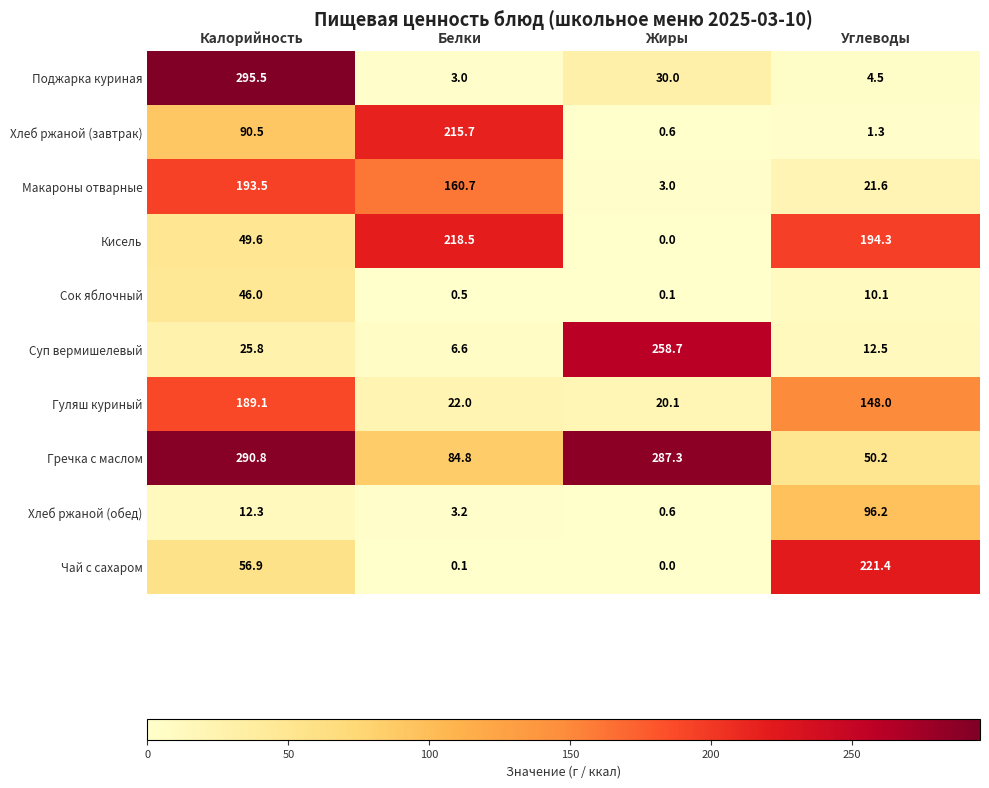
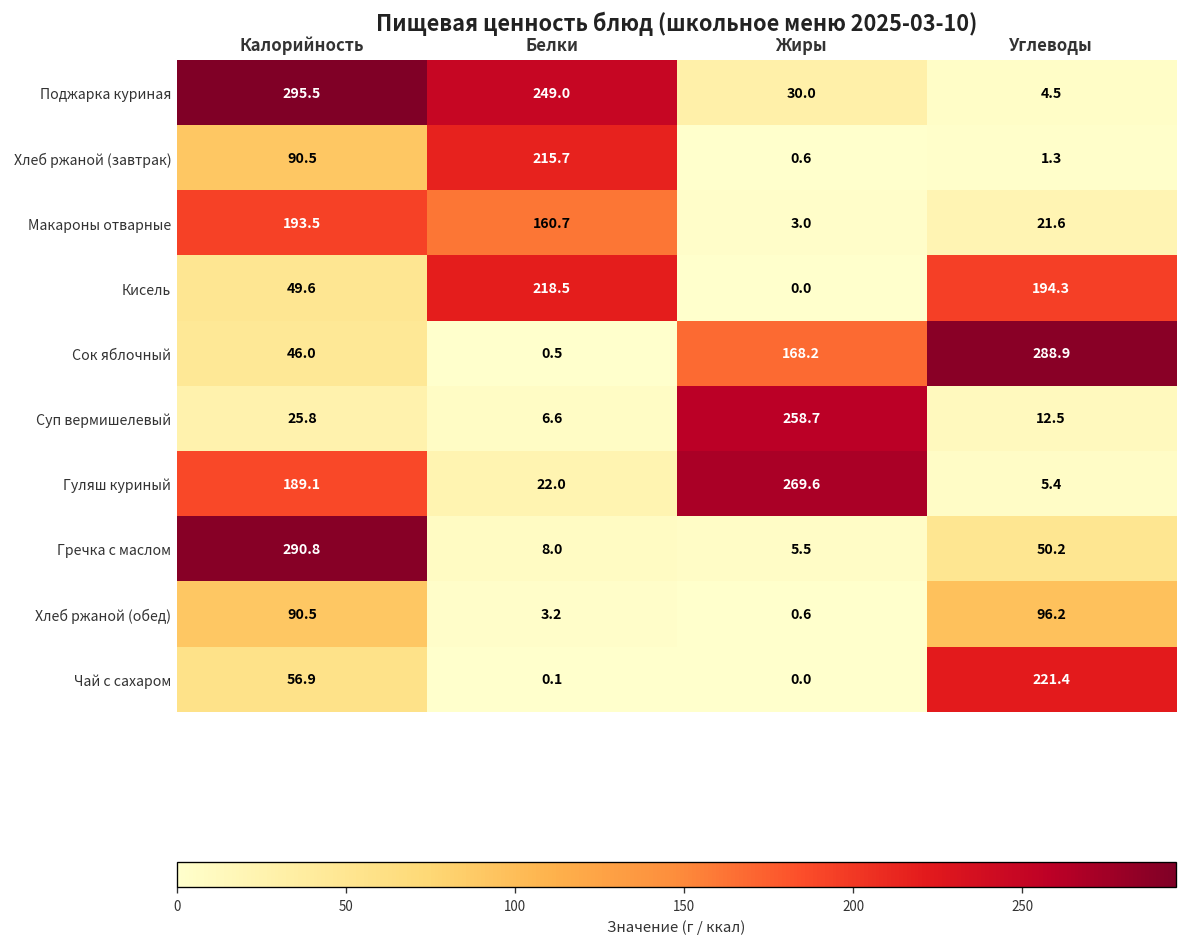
  {
    "Поджарка куриная": {
      "Калорийность": 295.5,
-     "Белки": 3.0,
+     "Белки": 249.0,
      "Жиры": 30.0,
      "Углеводы": 4.5
    },
    "Хлеб ржаной (завтрак)": {
      "Калорийность": 90.5,
      "Белки": 215.7,
      "Жиры": 0.6,
      "Углеводы": 1.3
    },
    "Макароны отварные": {
      "Калорийность": 193.5,
      "Белки": 160.7,
      "Жиры": 3.0,
      "Углеводы": 21.6
    },
    "Кисель": {
      "Калорийность": 49.6,
      "Белки": 218.5,
      "Жиры": 0.0,
      "Углеводы": 194.3
    },
    "Сок яблочный": {
      "Калорийность": 46.0,
      "Белки": 0.5,
-     "Жиры": 0.1,
-     "Углеводы": 10.1
+     "Жиры": 168.2,
+     "Углеводы": 288.9
    },
    "Суп вермишелевый": {
      "Калорийность": 25.8,
      "Белки": 6.6,
      "Жиры": 258.7,
      "Углеводы": 12.5
    },
    "Гуляш куриный": {
      "Калорийность": 189.1,
      "Белки": 22.0,
-     "Жиры": 20.1,
-     "Углеводы": 148.0
+     "Жиры": 269.6,
+     "Углеводы": 5.4
    },
    "Гречка с маслом": {
      "Калорийность": 290.8,
-     "Белки": 84.8,
-     "Жиры": 287.3,
+     "Белки": 8.0,
+     "Жиры": 5.5,
      "Углеводы": 50.2
    },
    "Хлеб ржаной (обед)": {
-     "Калорийность": 12.3,
+     "Калорийность": 90.5,
      "Белки": 3.2,
      "Жиры": 0.6,
      "Углеводы": 96.2
    },
    "Чай с сахаром": {
      "Калорийность": 56.9,
      "Белки": 0.1,
      "Жиры": 0.0,
      "Углеводы": 221.4
    }
  }
